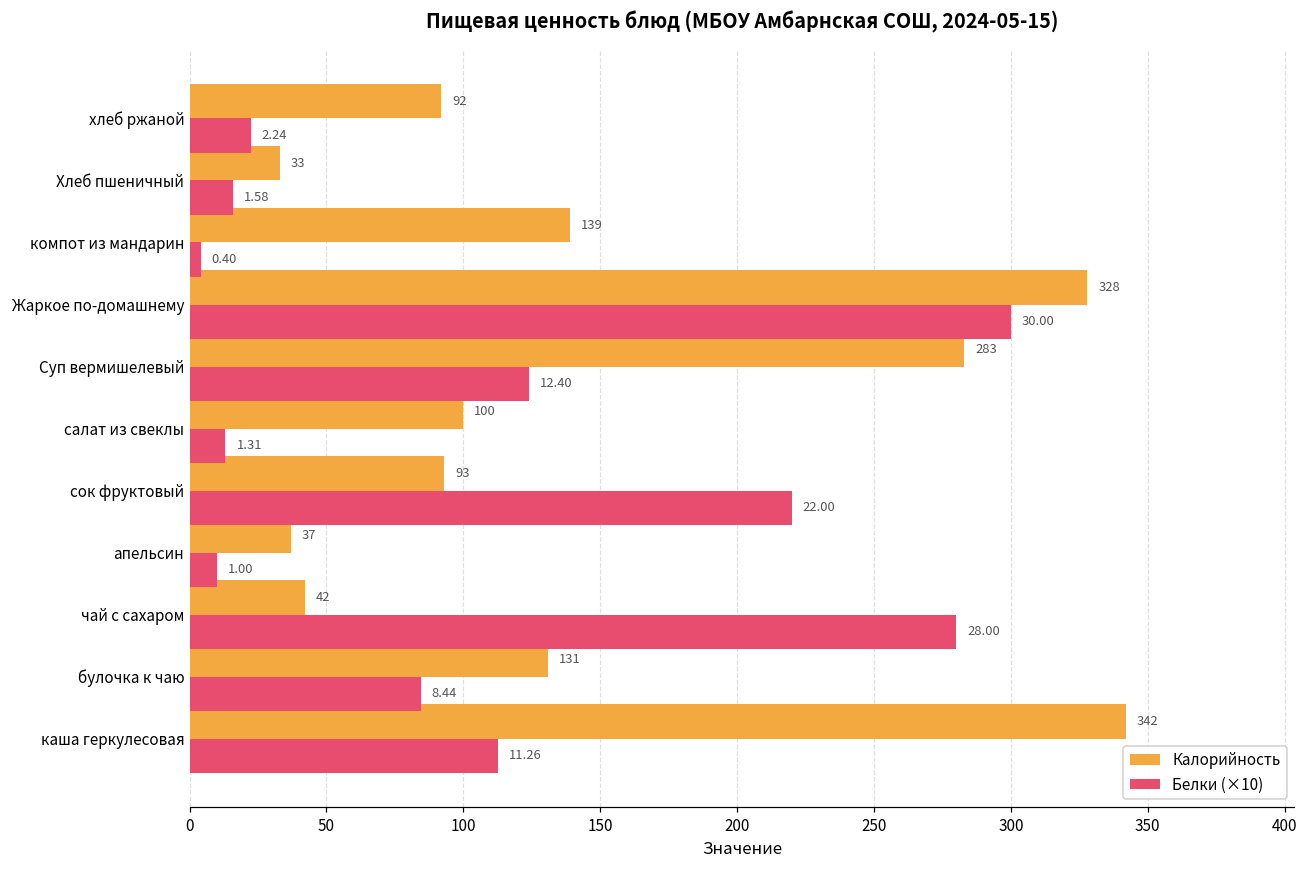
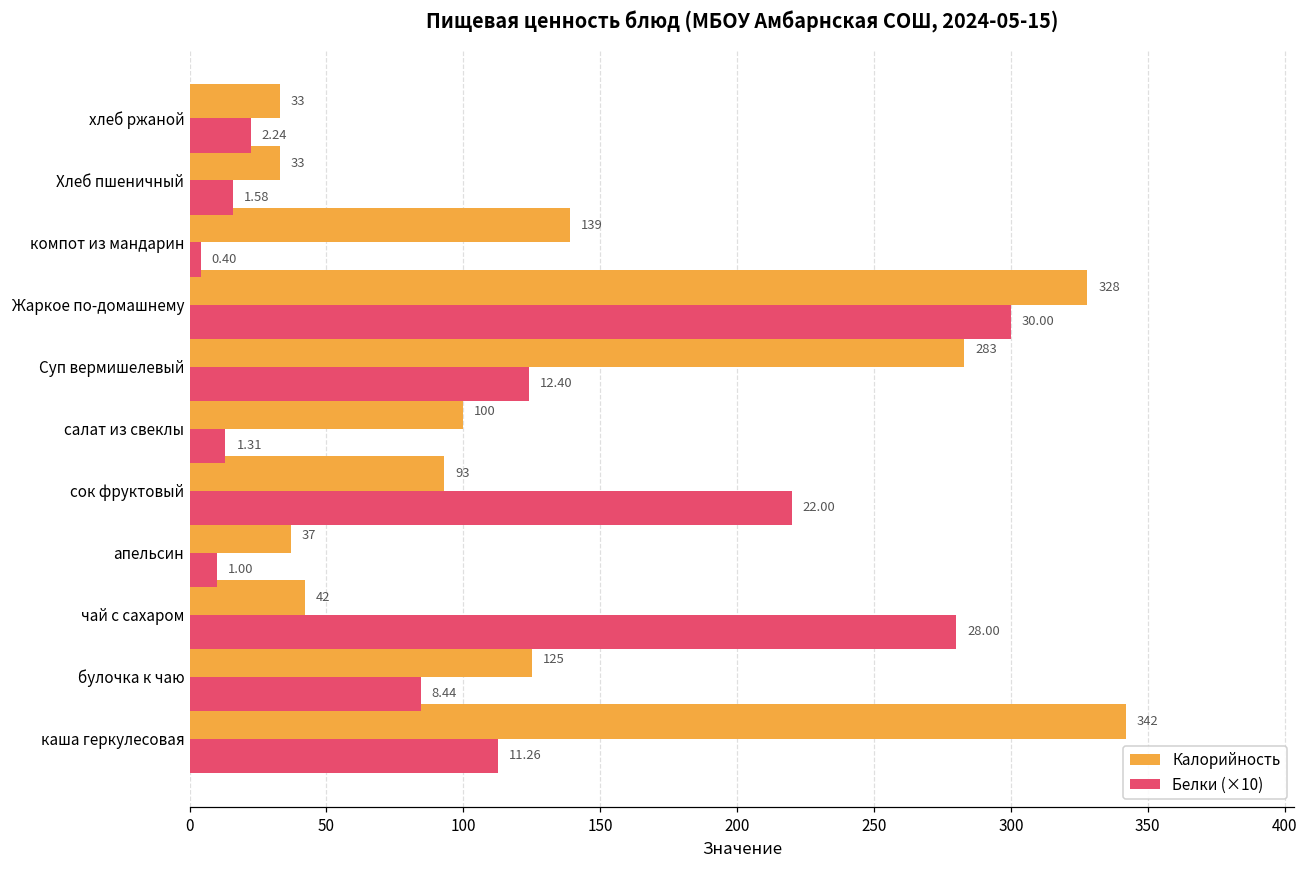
  {
    "Калорийность": {
-     "хлеб ржаной": 92,
+     "хлеб ржаной": 33,
      "Хлеб пшеничный": 33,
      "компот из мандарин": 139,
      "Жаркое по-домашнему": 328,
      "Суп вермишелевый": 283,
      "салат из свеклы": 100,
      "сок фруктовый": 93,
      "апельсин": 37,
      "чай с сахаром": 42,
-     "булочка к чаю": 131,
+     "булочка к чаю": 125,
      "каша геркулесовая": 342
    }
  }
